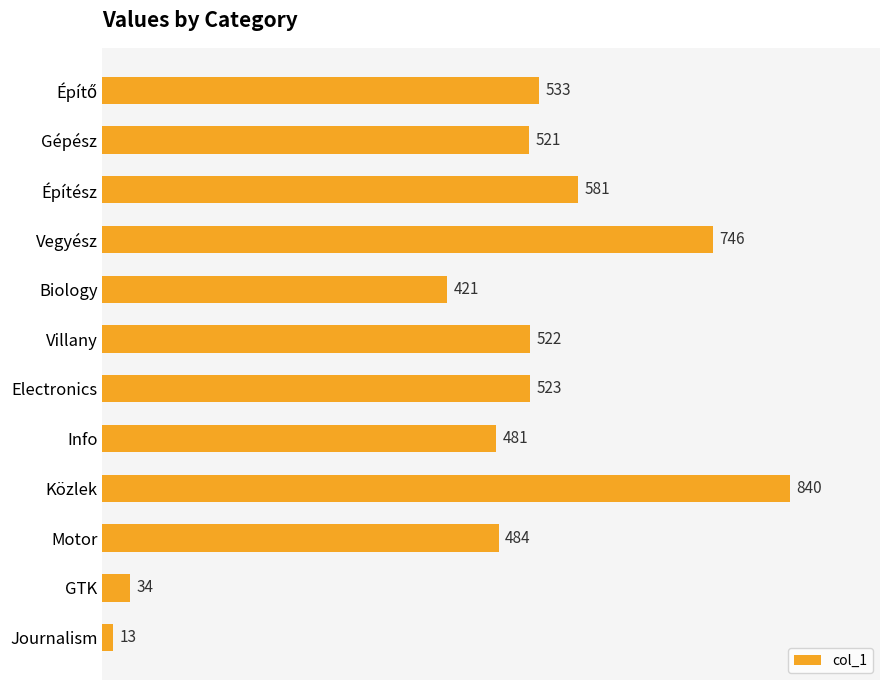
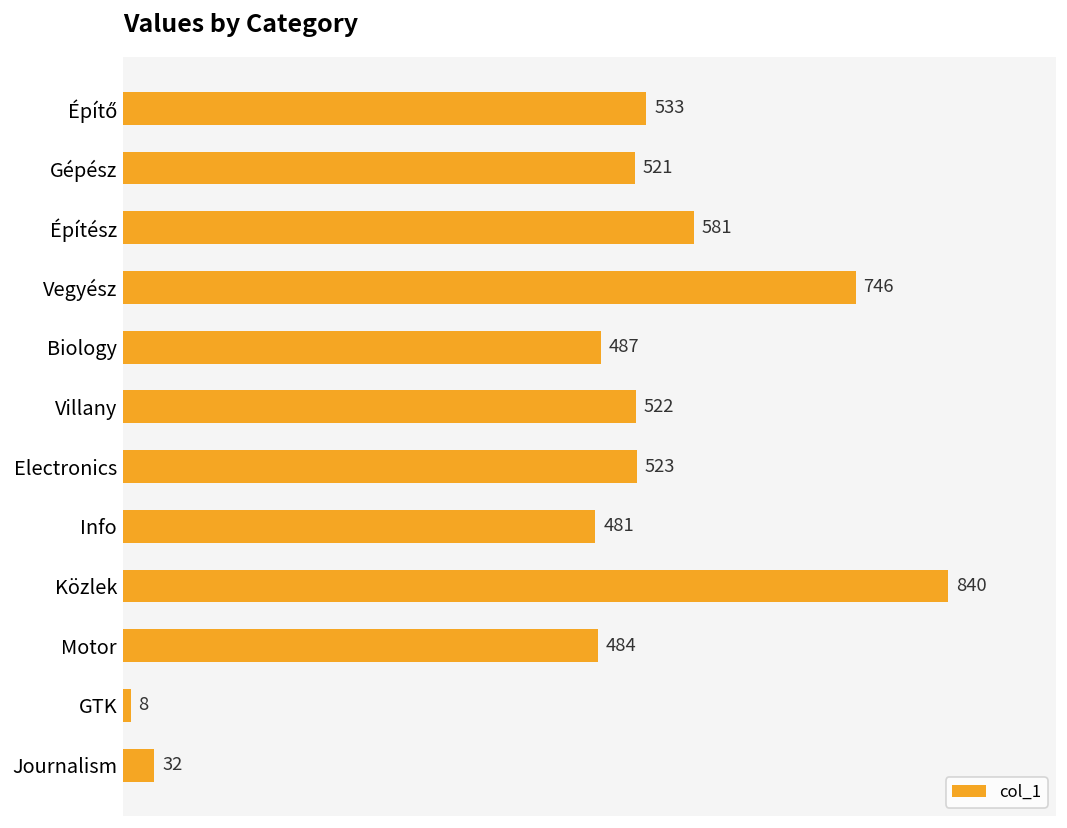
  {
    "Építő": 533,
    "Gépész": 521,
    "Építész": 581,
    "Vegyész": 746,
-   "Biology": 421,
+   "Biology": 487,
    "Villany": 522,
    "Electronics": 523,
    "Info": 481,
    "Közlek": 840,
    "Motor": 484,
-   "GTK": 34,
-   "Journalism": 13
+   "GTK": 8,
+   "Journalism": 32
  }
